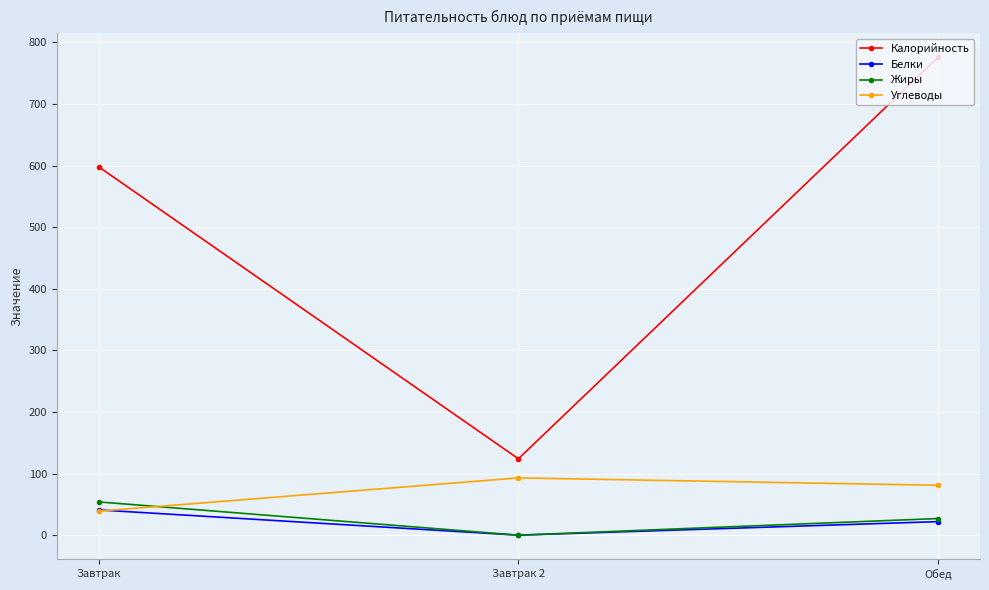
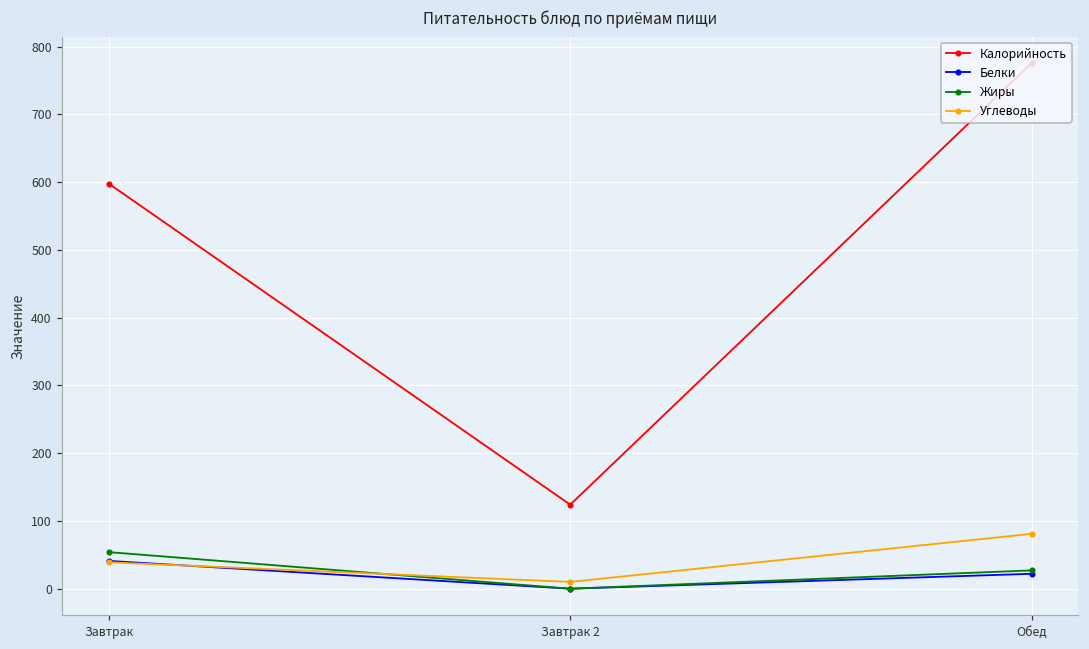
  {
    "Калорийность": {
      "Завтрак": 600,
      "Завтрак 2": 120
    },
    "Белки": {
      "Обед": 20
    },
    "Жиры": {
      "Завтрак": 50,
      "Обед": 30
    },
    "Углеводы": {
-     "Завтрак 2": 90,
+     "Завтрак 2": 10,
      "Обед": 80
    }
  }
